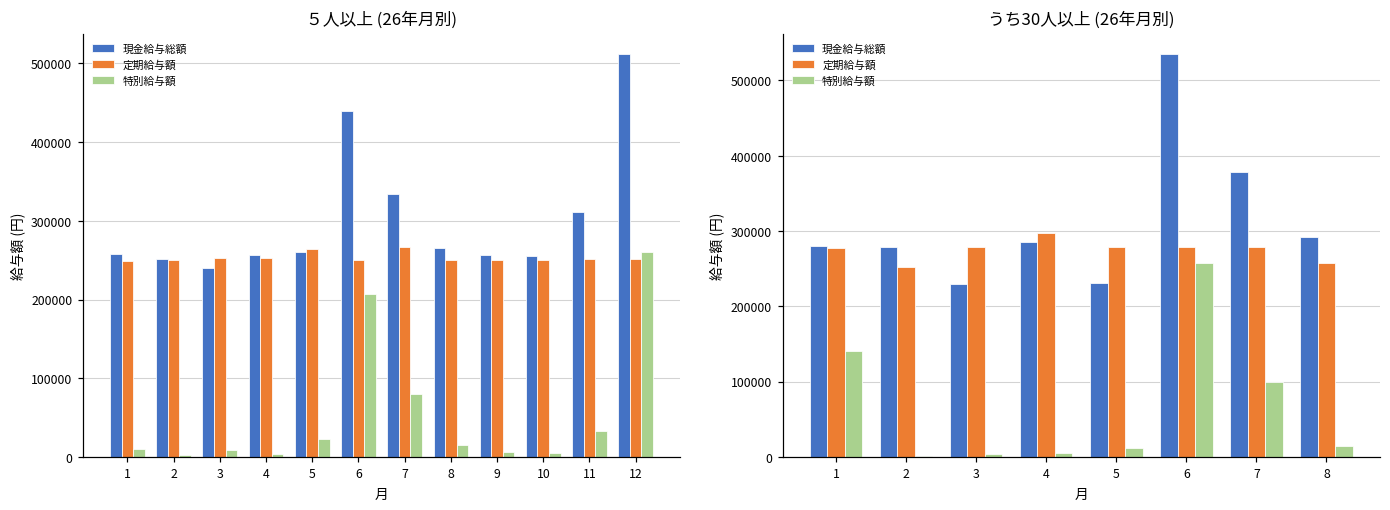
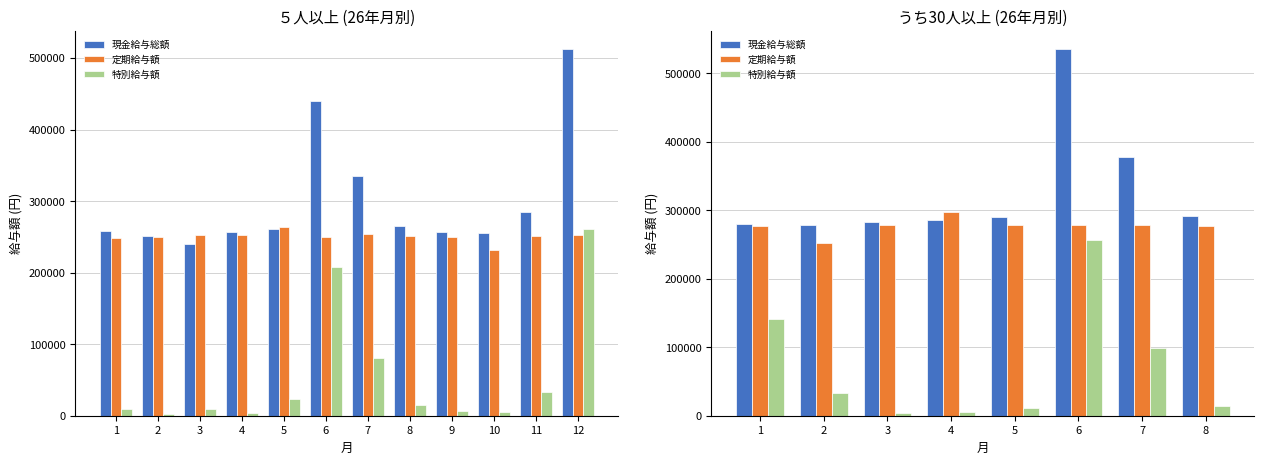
  {
    "５人以上 (26年月別)": {
      "現金給与総額": {
        "1": 260000,
        "2": 250000,
        "3": 240000,
        "4": 260000,
        "5": 260000,
        "6": 440000,
        "7": 330000,
        "8": 270000,
        "9": 260000,
        "10": 260000,
-       "11": 310000,
+       "11": 280000,
        "12": 510000
      },
      "定期給与額": {
        "1": 250000,
        "2": 250000,
        "3": 250000,
        "4": 250000,
        "5": 260000,
        "6": 250000,
-       "7": 270000,
+       "7": 250000,
        "8": 250000,
        "9": 250000,
-       "10": 250000,
+       "10": 230000,
        "11": 250000,
        "12": 250000
      },
      "特別給与額": {
        "1": 10000,
        "3": 10000,
        "4": 0,
        "5": 20000,
        "6": 210000,
        "7": 80000,
        "8": 10000,
        "9": 10000,
        "10": 0,
        "11": 30000,
        "12": 260000
      }
    },
    "うち30人以上 (26年月別)": {
      "現金給与総額": {
        "1": 280000,
        "2": 280000,
-       "3": 230000,
+       "3": 280000,
        "4": 290000,
-       "5": 230000,
+       "5": 290000,
        "6": 540000,
        "7": 380000,
        "8": 290000
      },
      "定期給与額": {
        "1": 280000,
        "2": 250000,
        "3": 280000,
        "4": 300000,
        "5": 280000,
        "6": 280000,
        "7": 280000,
-       "8": 260000
+       "8": 280000
      },
      "特別給与額": {
        "1": 140000,
-       "2": 0,
+       "2": 30000,
        "3": 0,
        "4": 10000,
        "5": 10000,
        "6": 260000,
        "7": 100000,
        "8": 10000
      }
    }
  }
